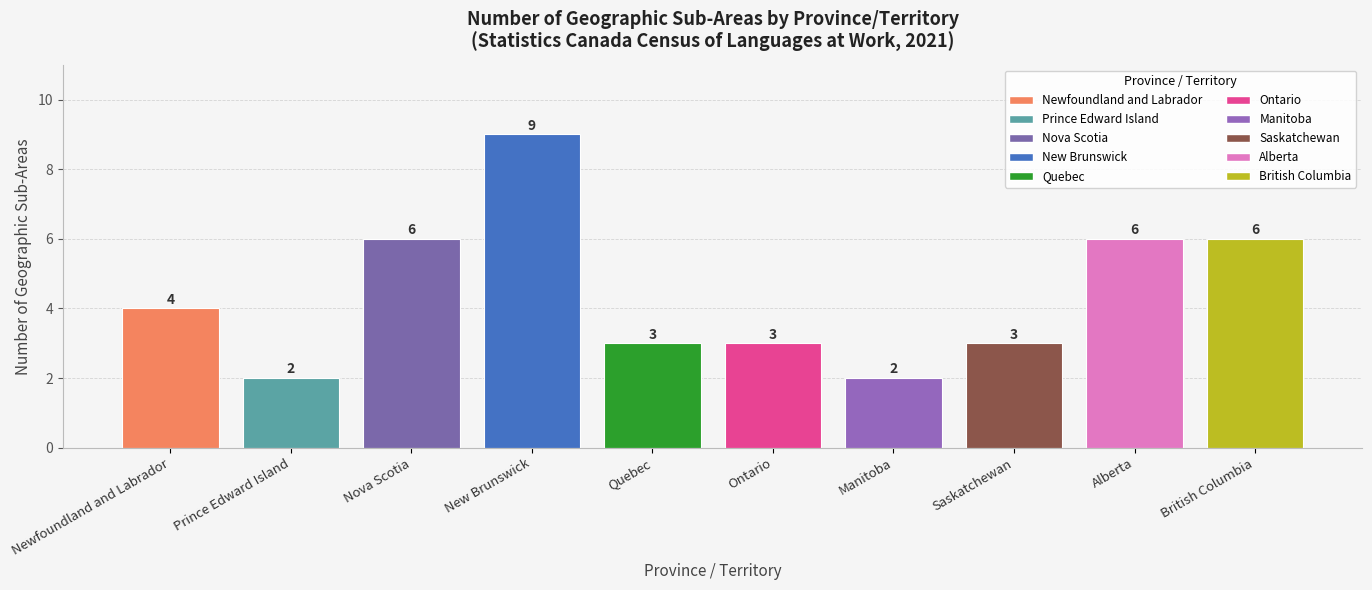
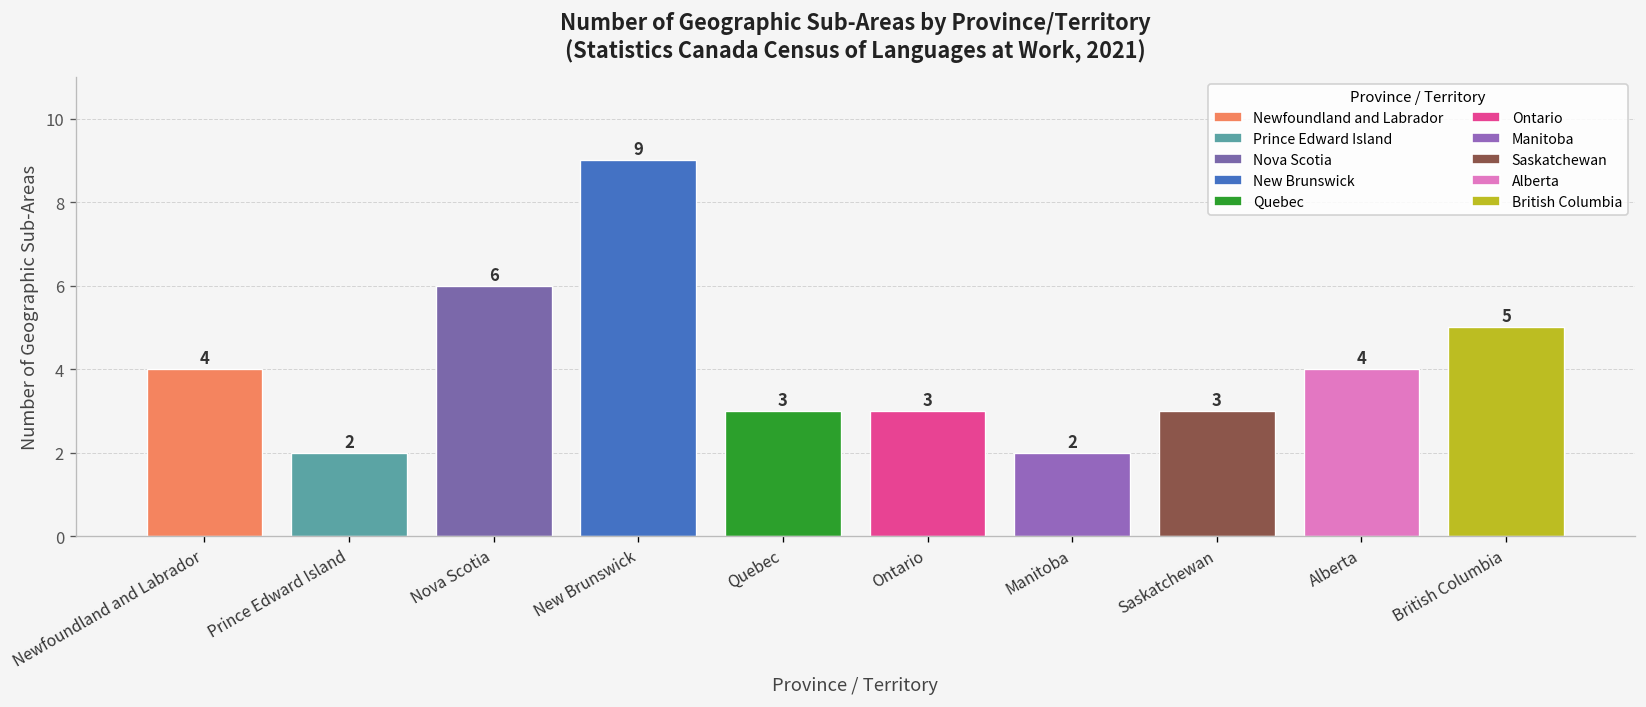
  {
    "Newfoundland and Labrador": 4,
    "Prince Edward Island": 2,
    "Nova Scotia": 6,
    "New Brunswick": 9,
    "Quebec": 3,
    "Ontario": 3,
    "Manitoba": 2,
    "Saskatchewan": 3,
-   "Alberta": 6,
-   "British Columbia": 6
+   "Alberta": 4,
+   "British Columbia": 5
  }
